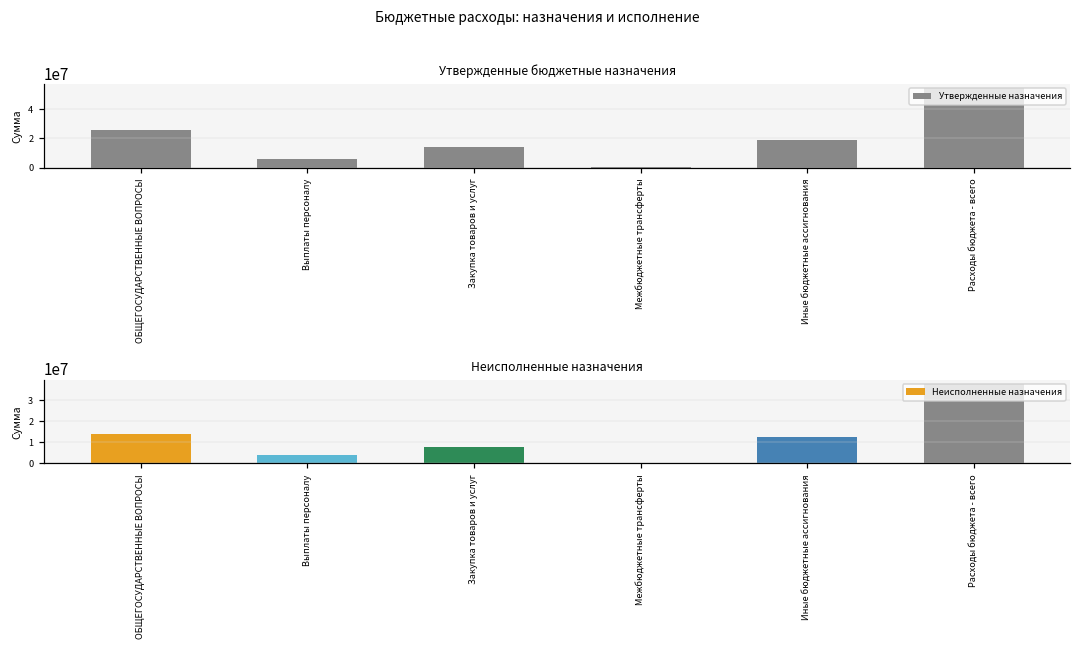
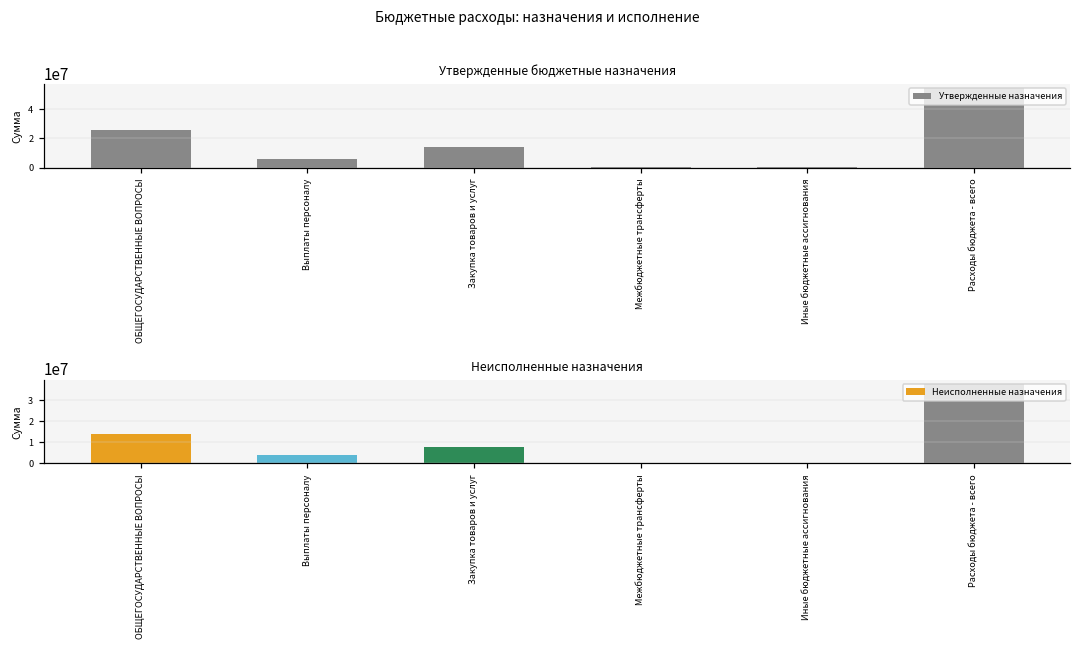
  {
    "Утвержденные бюджетные назначения": {
      "ОБЩЕГОСУДАРСТВЕННЫЕ ВОПРОСЫ": 26000000,
      "Выплаты персоналу": 6000000,
      "Закупка товаров и услуг": 14000000,
-     "Иные бюджетные ассигнования": 19000000,
+     "Иные бюджетные ассигнования": 0,
      "Расходы бюджета - всего": 55000000
    },
    "Неисполненные назначения": {
      "ОБЩЕГОСУДАРСТВЕННЫЕ ВОПРОСЫ": 14000000,
      "Выплаты персоналу": 4000000,
      "Закупка товаров и услуг": 8000000,
-     "Иные бюджетные ассигнования": 12000000,
+     "Иные бюджетные ассигнования": 0,
      "Расходы бюджета - всего": 38000000
    }
  }
